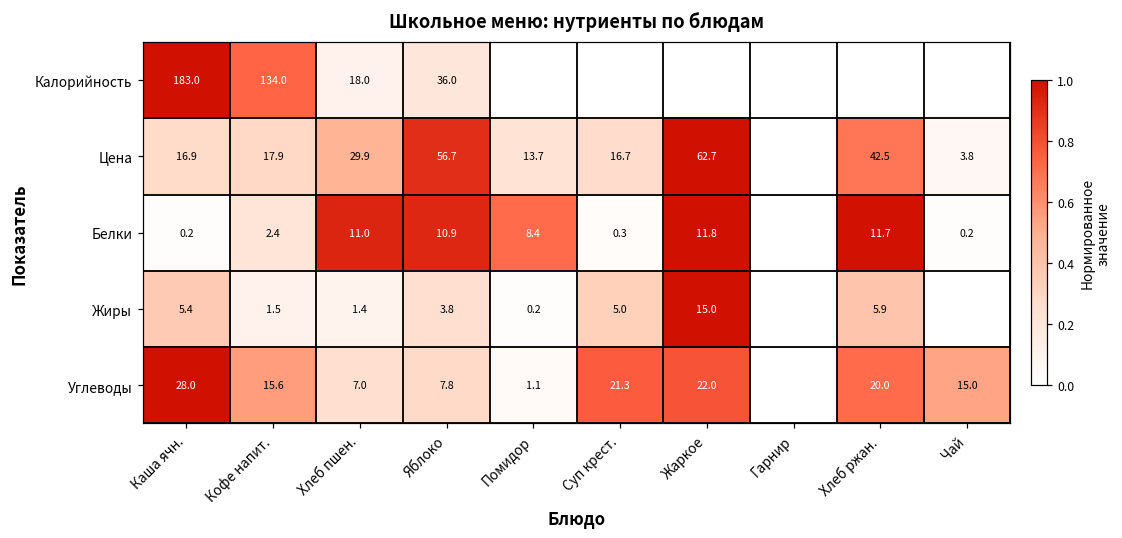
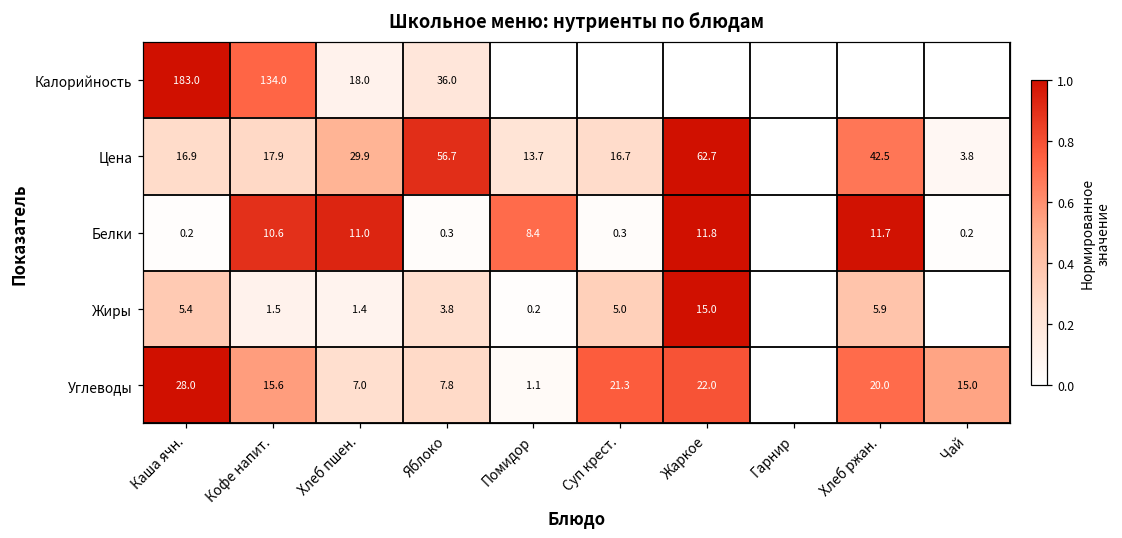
  {
    "Калорийность": {
      "Каша ячн.": 183.0,
      "Кофе напит.": 134.0,
      "Хлеб пшен.": 18.0,
      "Яблоко": 36.0
    },
    "Цена": {
      "Каша ячн.": 16.9,
      "Кофе напит.": 17.9,
      "Хлеб пшен.": 29.9,
      "Яблоко": 56.7,
      "Помидор": 13.7,
      "Суп крест.": 16.7,
      "Жаркое": 62.7,
      "Хлеб ржан.": 42.5,
      "Чай": 3.8
    },
    "Белки": {
      "Каша ячн.": 0.2,
-     "Кофе напит.": 2.4,
+     "Кофе напит.": 10.6,
      "Хлеб пшен.": 11.0,
-     "Яблоко": 10.9,
+     "Яблоко": 0.3,
      "Помидор": 8.4,
      "Суп крест.": 0.3,
      "Жаркое": 11.8,
      "Хлеб ржан.": 11.7,
      "Чай": 0.2
    },
    "Жиры": {
      "Каша ячн.": 5.4,
      "Кофе напит.": 1.5,
      "Хлеб пшен.": 1.4,
      "Яблоко": 3.8,
      "Помидор": 0.2,
      "Суп крест.": 5.0,
      "Жаркое": 15.0,
      "Хлеб ржан.": 5.9
    },
    "Углеводы": {
      "Каша ячн.": 28.0,
      "Кофе напит.": 15.6,
      "Хлеб пшен.": 7.0,
      "Яблоко": 7.8,
      "Помидор": 1.1,
      "Суп крест.": 21.3,
      "Жаркое": 22.0,
      "Хлеб ржан.": 20.0,
      "Чай": 15.0
    }
  }
